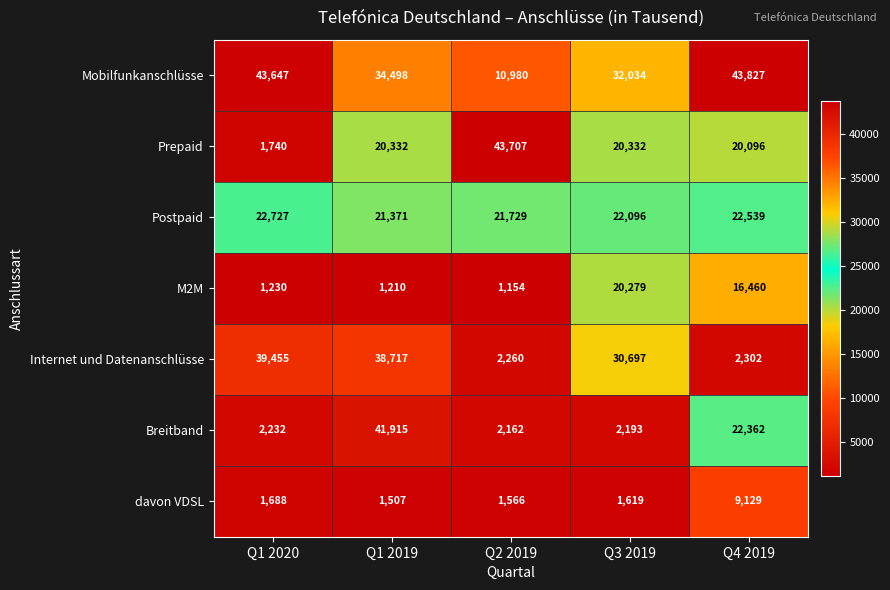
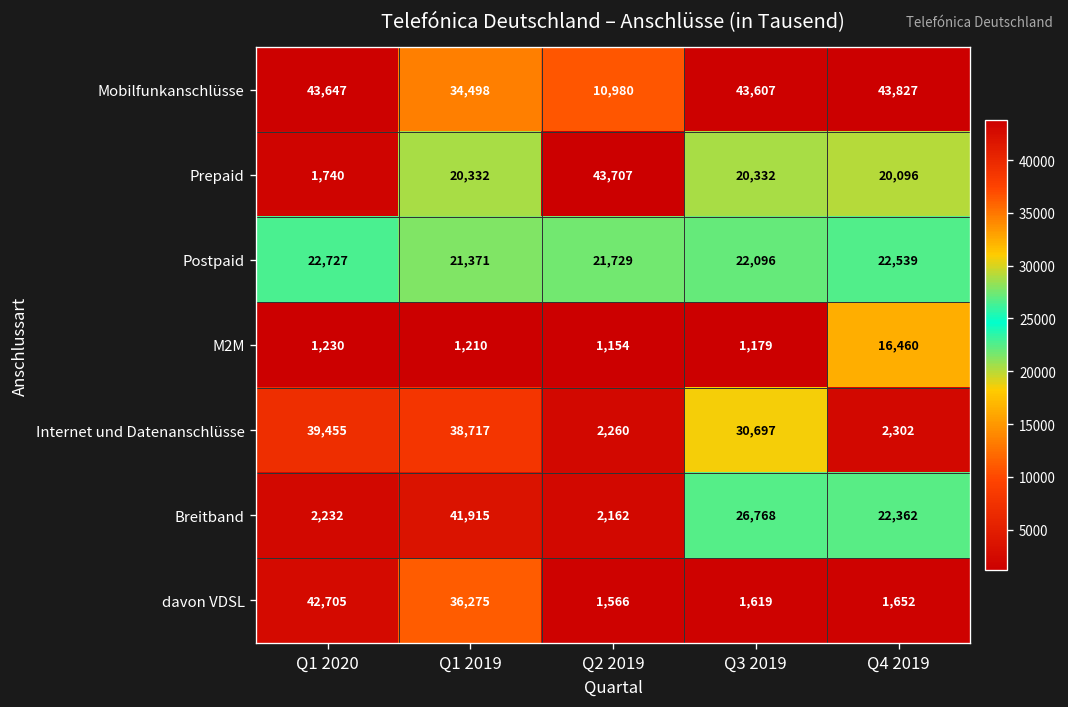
  {
    "Mobilfunkanschlüsse": {
      "Q1 2020": "43,647",
      "Q1 2019": "34,498",
      "Q2 2019": "10,980",
-     "Q3 2019": "32,034",
+     "Q3 2019": "43,607",
      "Q4 2019": "43,827"
    },
    "Prepaid": {
      "Q1 2020": "1,740",
      "Q1 2019": "20,332",
      "Q2 2019": "43,707",
      "Q3 2019": "20,332",
      "Q4 2019": "20,096"
    },
    "Postpaid": {
      "Q1 2020": "22,727",
      "Q1 2019": "21,371",
      "Q2 2019": "21,729",
      "Q3 2019": "22,096",
      "Q4 2019": "22,539"
    },
    "M2M": {
      "Q1 2020": "1,230",
      "Q1 2019": "1,210",
      "Q2 2019": "1,154",
-     "Q3 2019": "20,279",
+     "Q3 2019": "1,179",
      "Q4 2019": "16,460"
    },
    "Internet und Datenanschlüsse": {
      "Q1 2020": "39,455",
      "Q1 2019": "38,717",
      "Q2 2019": "2,260",
      "Q3 2019": "30,697",
      "Q4 2019": "2,302"
    },
    "Breitband": {
      "Q1 2020": "2,232",
      "Q1 2019": "41,915",
      "Q2 2019": "2,162",
-     "Q3 2019": "2,193",
+     "Q3 2019": "26,768",
      "Q4 2019": "22,362"
    },
    "davon VDSL": {
-     "Q1 2020": "1,688",
-     "Q1 2019": "1,507",
+     "Q1 2020": "42,705",
+     "Q1 2019": "36,275",
      "Q2 2019": "1,566",
      "Q3 2019": "1,619",
-     "Q4 2019": "9,129"
+     "Q4 2019": "1,652"
    }
  }
